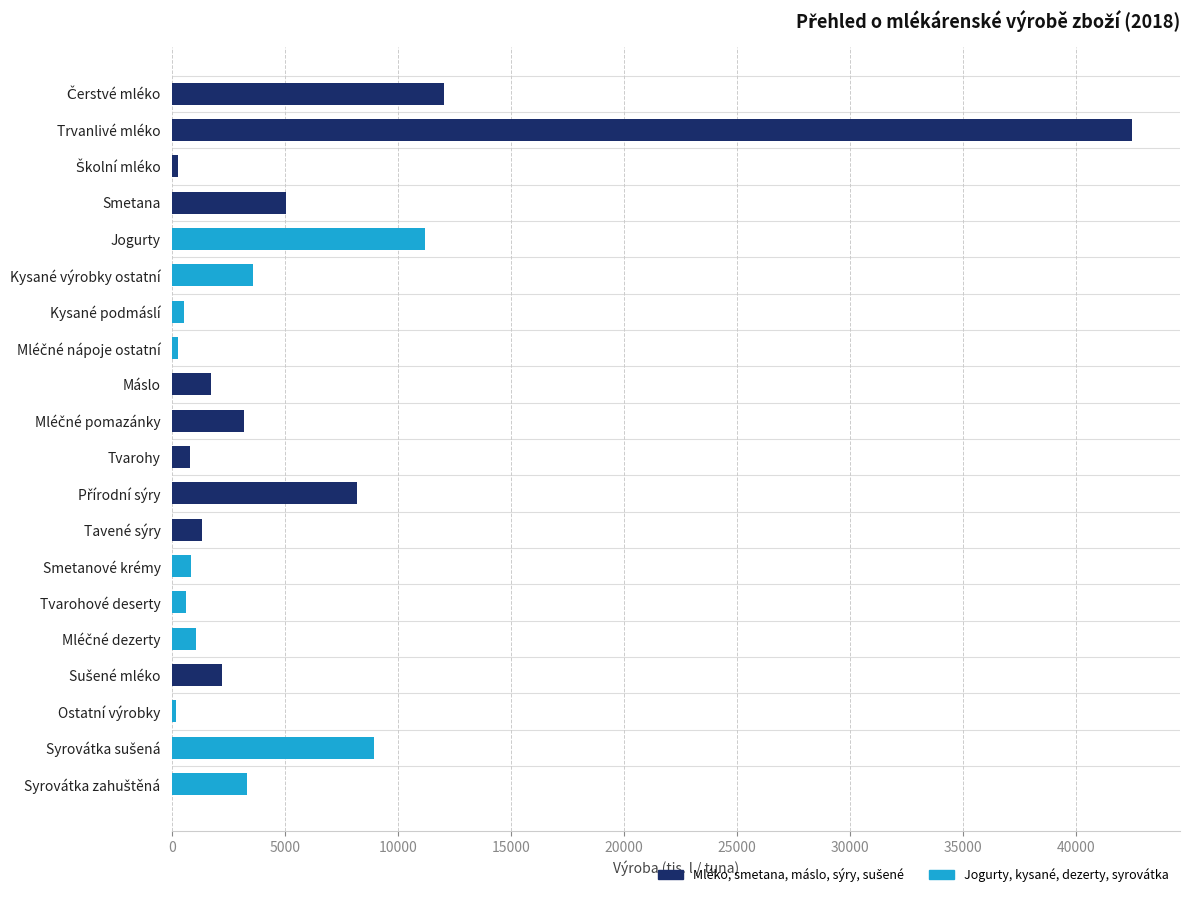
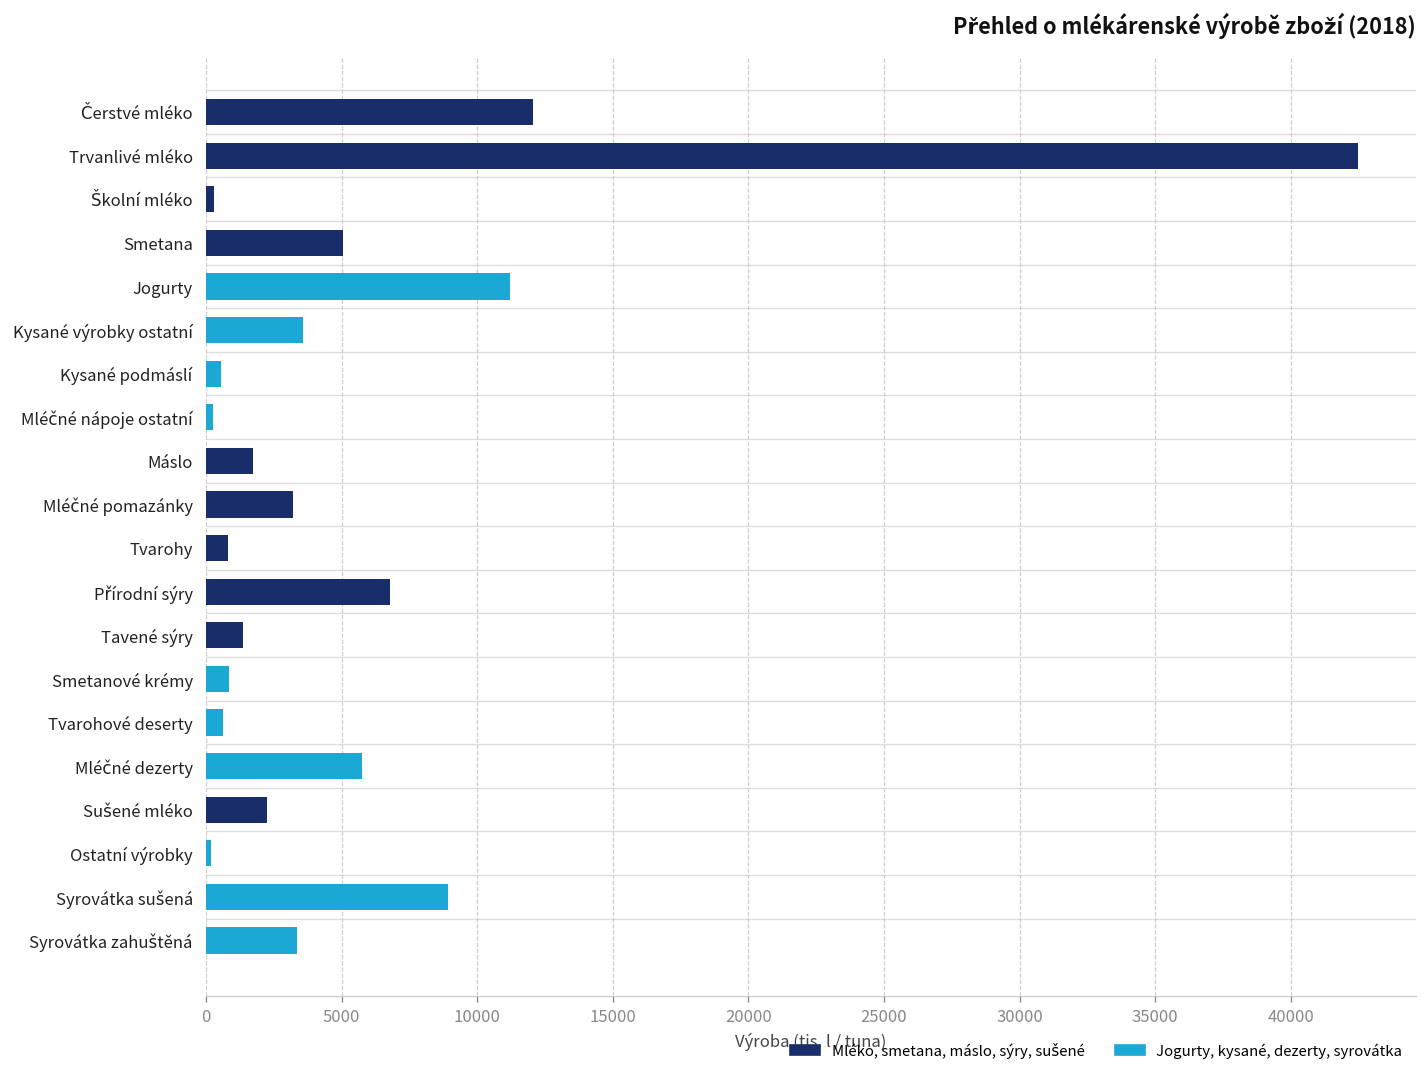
  {
    "Čerstvé mléko": 12000,
    "Trvanlivé mléko": 42500,
    "Školní mléko": 300,
    "Smetana": 5000,
    "Jogurty": 11200,
    "Kysané výrobky ostatní": 3600,
    "Kysané podmáslí": 500,
    "Mléčné nápoje ostatní": 300,
    "Máslo": 1700,
    "Mléčné pomazánky": 3200,
    "Tvarohy": 800,
-   "Přírodní sýry": 8200,
+   "Přírodní sýry": 6800,
    "Tavené sýry": 1400,
    "Smetanové krémy": 900,
    "Tvarohové deserty": 600,
-   "Mléčné dezerty": 1100,
+   "Mléčné dezerty": 5800,
    "Sušené mléko": 2200,
    "Ostatní výrobky": 200,
    "Syrovátka sušená": 8900,
    "Syrovátka zahuštěná": 3400
  }
